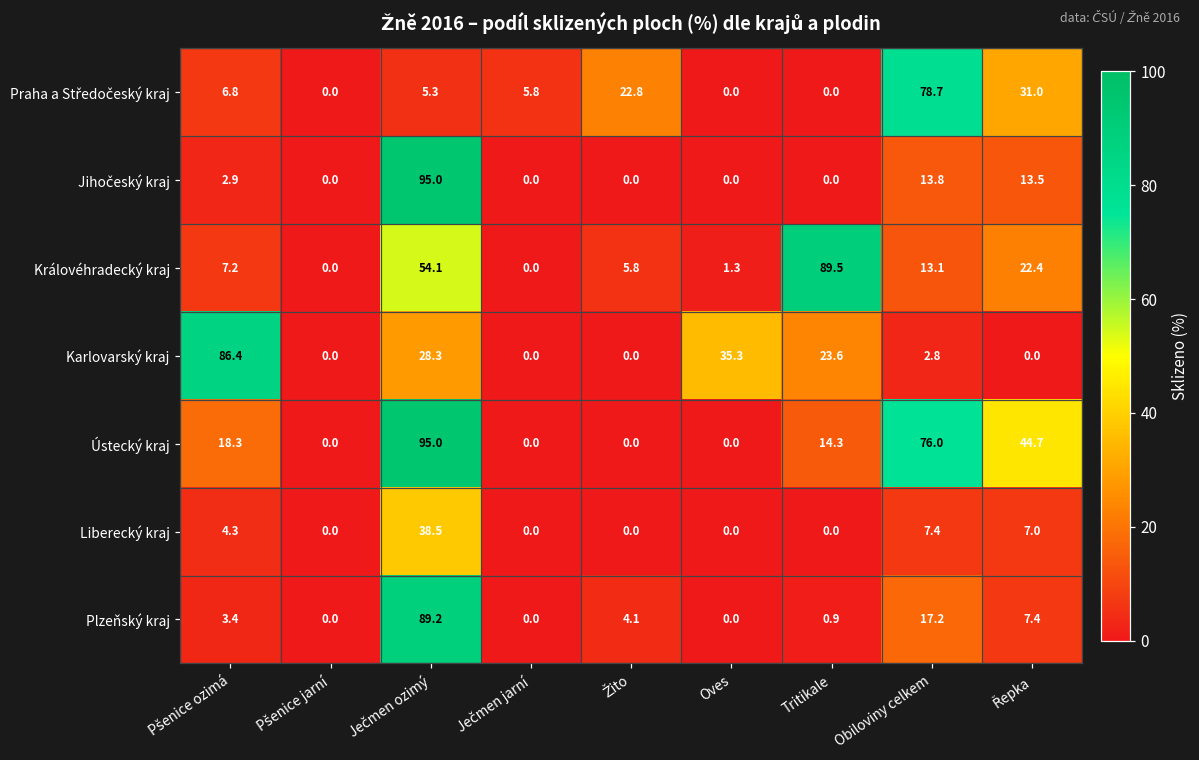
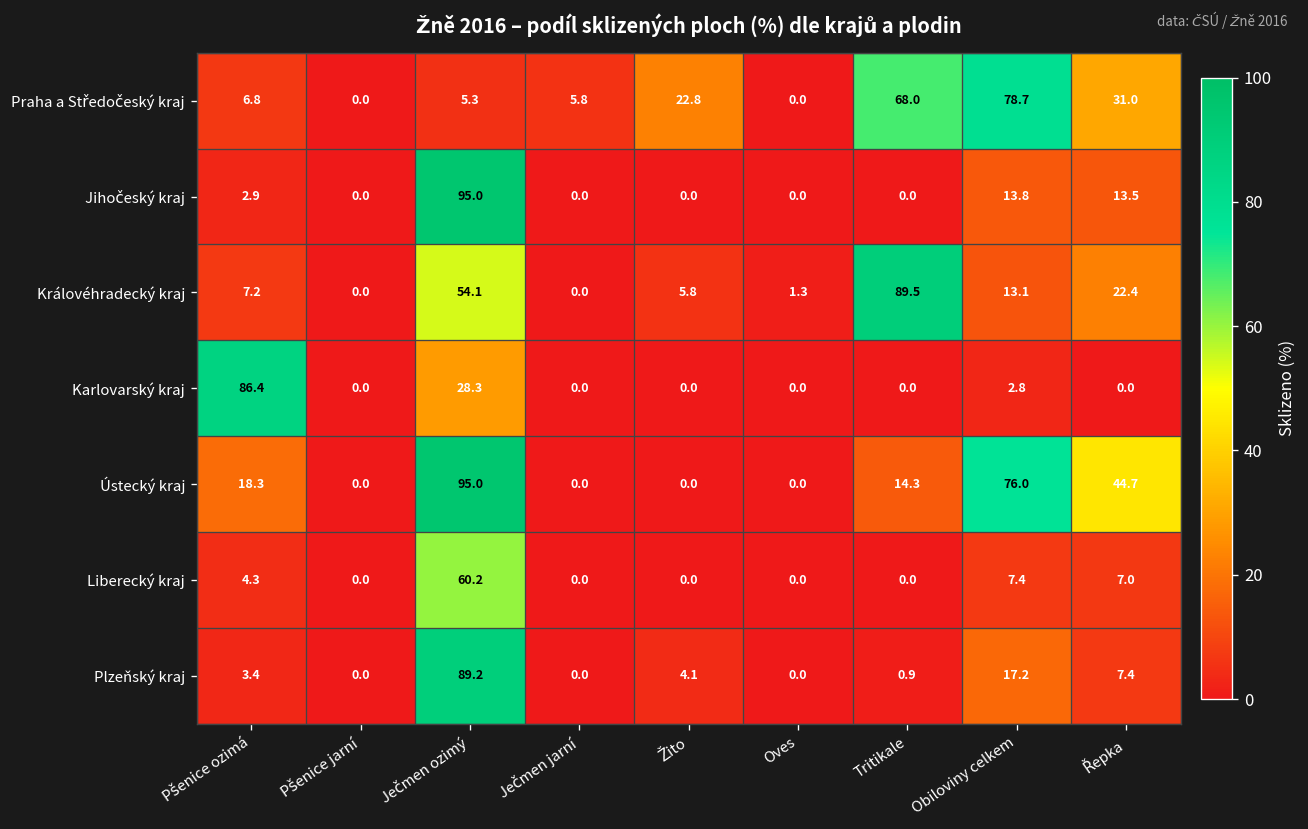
  {
    "Praha a Středočeský kraj": {
      "Pšenice ozimá": 6.8,
      "Pšenice jarní": 0.0,
      "Ječmen ozimý": 5.3,
      "Ječmen jarní": 5.8,
      "Žito": 22.8,
      "Oves": 0.0,
-     "Tritikale": 0.0,
+     "Tritikale": 68.0,
      "Obiloviny celkem": 78.7,
      "Řepka": 31.0
    },
    "Jihočeský kraj": {
      "Pšenice ozimá": 2.9,
      "Pšenice jarní": 0.0,
      "Ječmen ozimý": 95.0,
      "Ječmen jarní": 0.0,
      "Žito": 0.0,
      "Oves": 0.0,
      "Tritikale": 0.0,
      "Obiloviny celkem": 13.8,
      "Řepka": 13.5
    },
    "Královéhradecký kraj": {
      "Pšenice ozimá": 7.2,
      "Pšenice jarní": 0.0,
      "Ječmen ozimý": 54.1,
      "Ječmen jarní": 0.0,
      "Žito": 5.8,
      "Oves": 1.3,
      "Tritikale": 89.5,
      "Obiloviny celkem": 13.1,
      "Řepka": 22.4
    },
    "Karlovarský kraj": {
      "Pšenice ozimá": 86.4,
      "Pšenice jarní": 0.0,
      "Ječmen ozimý": 28.3,
      "Ječmen jarní": 0.0,
      "Žito": 0.0,
-     "Oves": 35.3,
-     "Tritikale": 23.6,
+     "Oves": 0.0,
+     "Tritikale": 0.0,
      "Obiloviny celkem": 2.8,
      "Řepka": 0.0
    },
    "Ústecký kraj": {
      "Pšenice ozimá": 18.3,
      "Pšenice jarní": 0.0,
      "Ječmen ozimý": 95.0,
      "Ječmen jarní": 0.0,
      "Žito": 0.0,
      "Oves": 0.0,
      "Tritikale": 14.3,
      "Obiloviny celkem": 76.0,
      "Řepka": 44.7
    },
    "Liberecký kraj": {
      "Pšenice ozimá": 4.3,
      "Pšenice jarní": 0.0,
-     "Ječmen ozimý": 38.5,
+     "Ječmen ozimý": 60.2,
      "Ječmen jarní": 0.0,
      "Žito": 0.0,
      "Oves": 0.0,
      "Tritikale": 0.0,
      "Obiloviny celkem": 7.4,
      "Řepka": 7.0
    },
    "Plzeňský kraj": {
      "Pšenice ozimá": 3.4,
      "Pšenice jarní": 0.0,
      "Ječmen ozimý": 89.2,
      "Ječmen jarní": 0.0,
      "Žito": 4.1,
      "Oves": 0.0,
      "Tritikale": 0.9,
      "Obiloviny celkem": 17.2,
      "Řepka": 7.4
    }
  }
